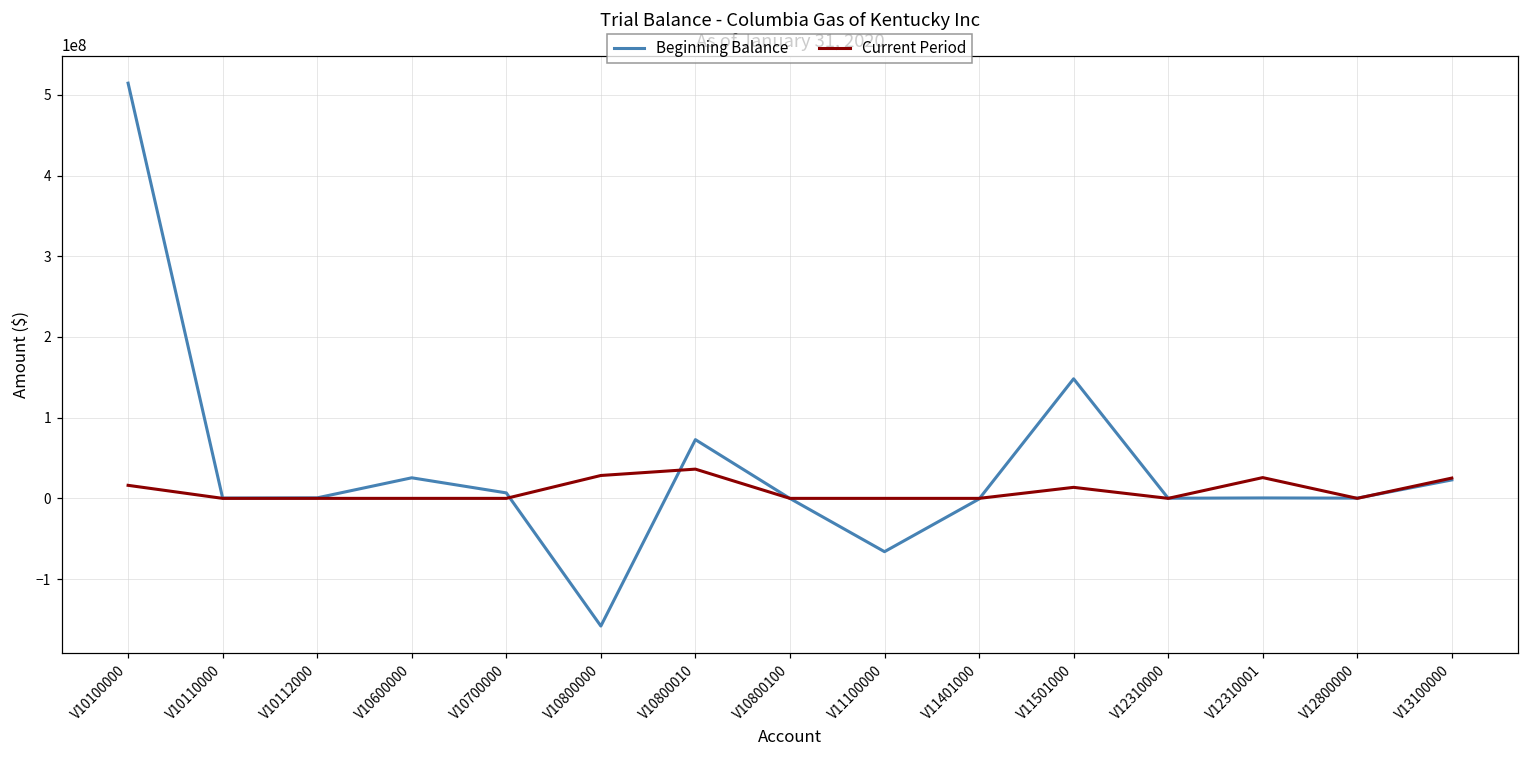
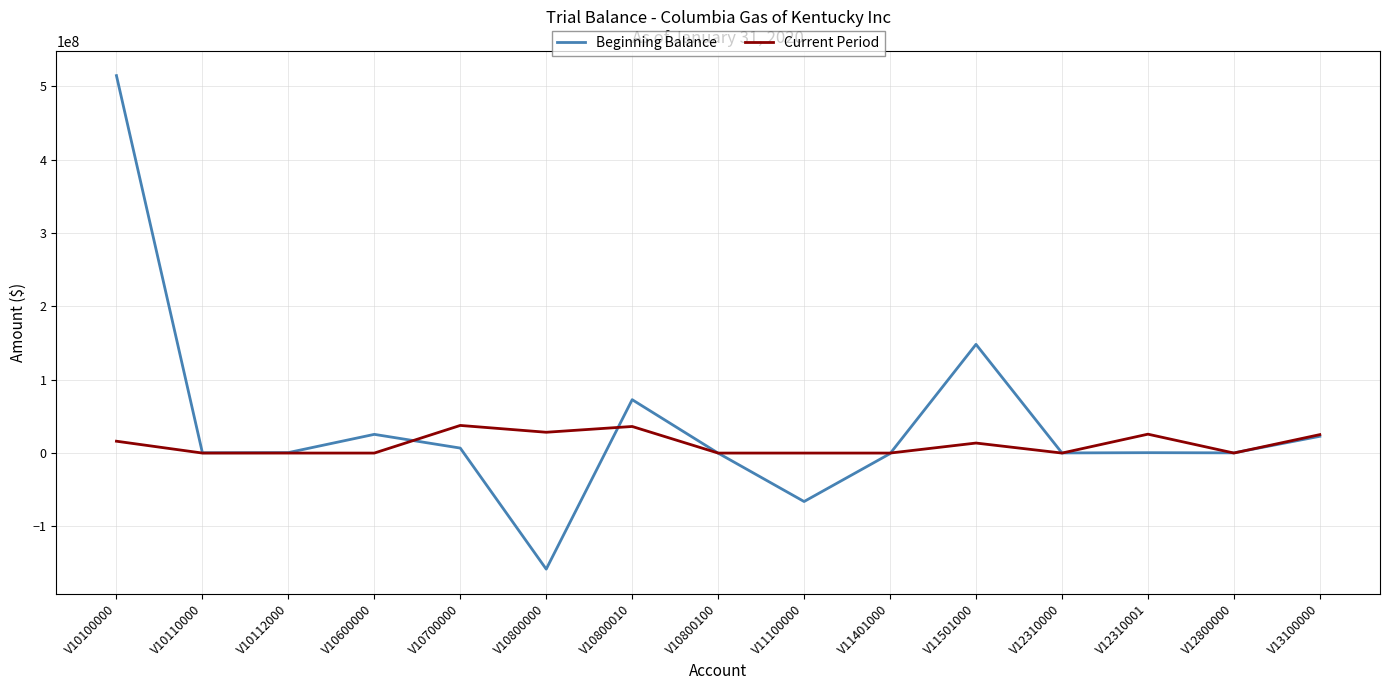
  {
    "Beginning Balance": {
      "V10100000": 510000000,
      "V10600000": 30000000,
      "V10700000": 10000000,
      "V10800000": -160000000,
      "V10800010": 70000000,
      "V11100000": -70000000,
      "V11501000": 150000000,
      "V12310001": 0
    },
    "Current Period": {
      "V10100000": 20000000,
      "V10600000": 0,
-     "V10700000": 0,
+     "V10700000": 40000000,
      "V10800000": 30000000,
      "V10800010": 40000000,
      "V11100000": 0,
      "V11501000": 10000000,
      "V12310001": 30000000
    }
  }
